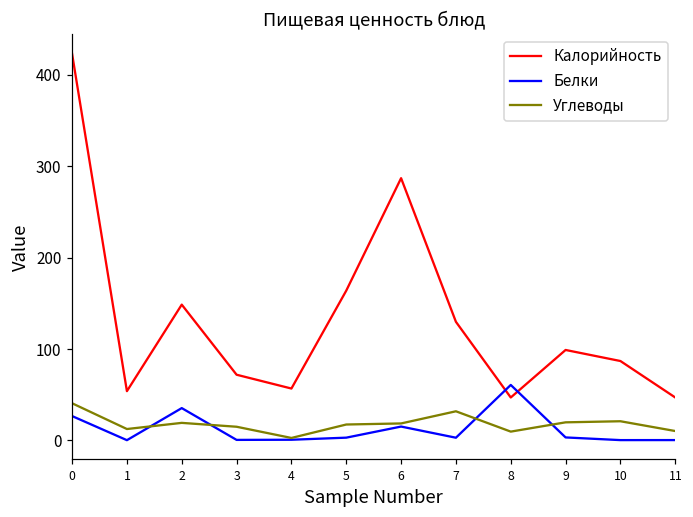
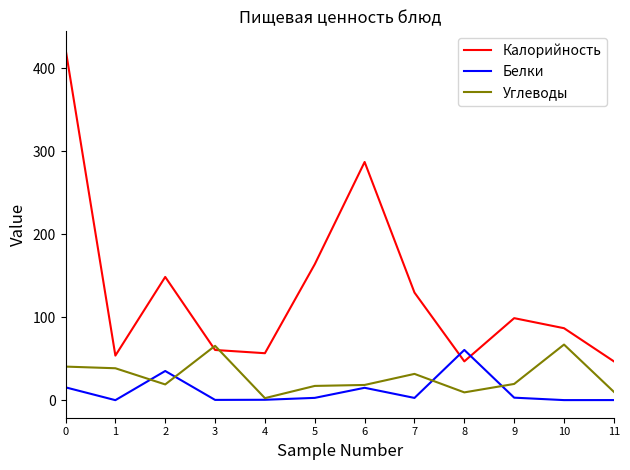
  {
    "Калорийность": {
      "0": 420,
      "1": 50,
      "2": 150,
-     "3": 70,
+     "3": 60,
      "4": 60,
      "5": 160,
      "6": 290,
      "7": 130,
      "8": 50,
      "9": 100,
      "10": 90,
      "11": 50
    },
    "Белки": {
-     "0": 30,
+     "0": 20,
      "1": 0,
      "2": 40,
      "3": 0,
      "5": 0,
      "6": 20,
      "7": 0,
      "8": 60,
      "9": 0,
      "10": 0,
      "11": 0
    },
    "Углеводы": {
      "0": 40,
-     "1": 10,
+     "1": 40,
      "2": 20,
-     "3": 10,
+     "3": 70,
      "5": 20,
      "6": 20,
      "7": 30,
      "8": 10,
      "9": 20,
-     "10": 20,
+     "10": 70,
      "11": 10
    }
  }
